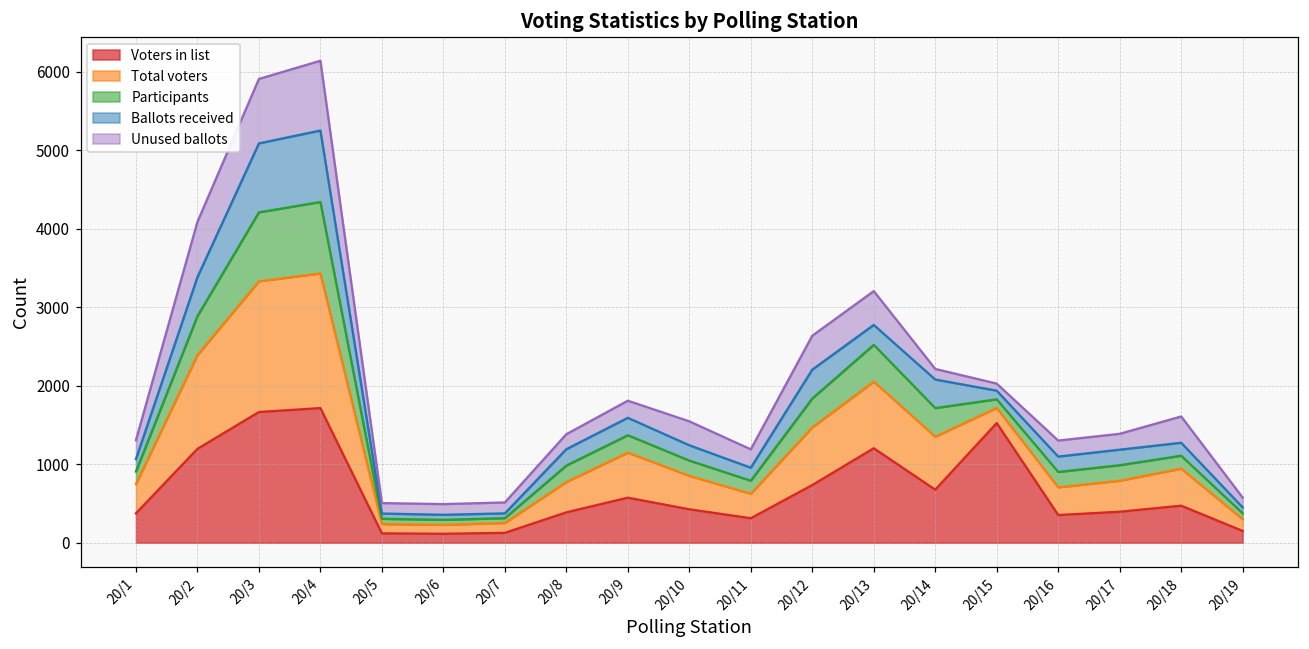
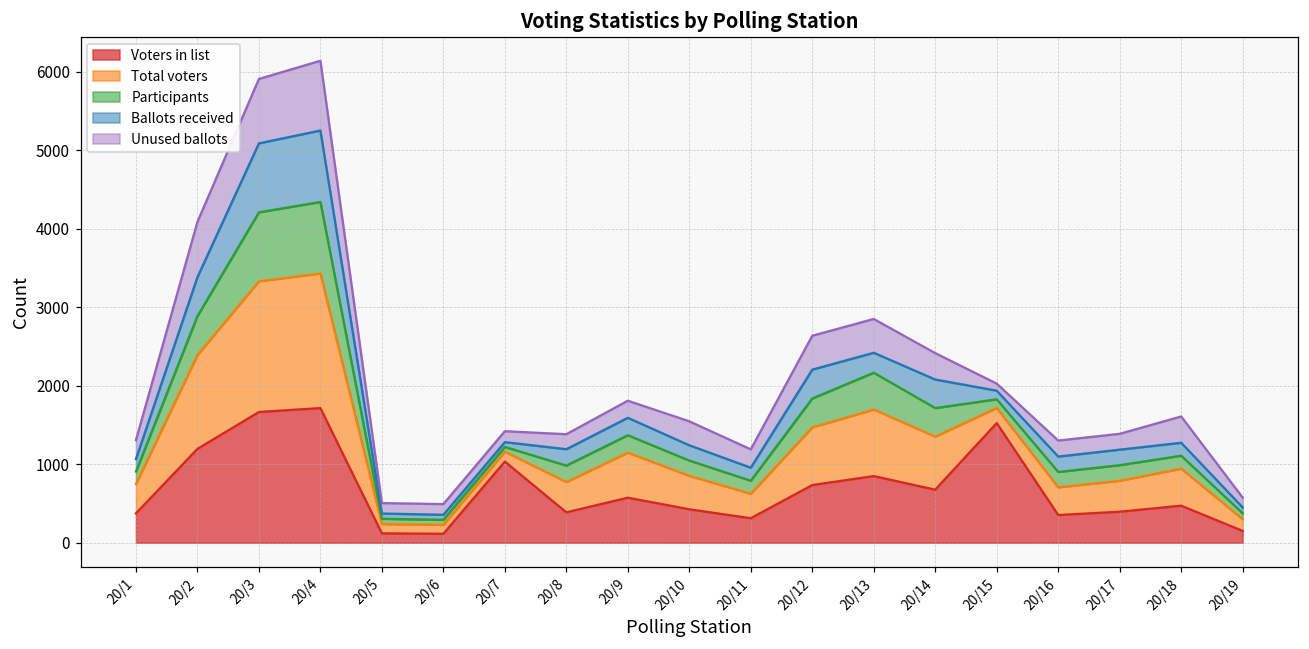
  {
    "Voters in list": {
      "20/1": 400,
      "20/2": 1200,
      "20/3": 1700,
      "20/4": 1700,
      "20/5": 100,
      "20/6": 100,
-     "20/7": 100,
+     "20/7": 1000,
      "20/8": 400,
      "20/9": 600,
      "20/10": 400,
      "20/11": 300,
      "20/12": 700,
-     "20/13": 1200,
+     "20/13": 800,
      "20/14": 700,
      "20/15": 1500,
      "20/16": 400,
      "20/17": 400,
      "20/18": 500,
      "20/19": 200
    },
    "Total voters": {
      "20/1": 400,
      "20/2": 1200,
      "20/3": 1700,
      "20/4": 1700,
      "20/5": 100,
      "20/6": 100,
      "20/7": 100,
      "20/8": 400,
      "20/9": 600,
      "20/10": 400,
      "20/11": 300,
      "20/12": 700,
      "20/13": 800,
      "20/14": 700,
      "20/15": 200,
      "20/16": 400,
      "20/17": 400,
      "20/18": 500,
      "20/19": 200
    },
    "Participants": {
      "20/1": 200,
      "20/2": 500,
      "20/3": 900,
      "20/4": 900,
      "20/5": 100,
      "20/6": 100,
      "20/7": 100,
      "20/8": 200,
      "20/9": 200,
      "20/10": 200,
      "20/11": 200,
      "20/12": 400,
      "20/13": 500,
      "20/14": 400,
      "20/15": 100,
      "20/16": 200,
      "20/17": 200,
      "20/18": 200,
      "20/19": 100
    },
    "Ballots received": {
      "20/1": 200,
      "20/2": 500,
      "20/3": 900,
      "20/4": 900,
      "20/5": 100,
      "20/6": 100,
      "20/7": 100,
      "20/8": 200,
      "20/9": 200,
      "20/10": 200,
      "20/11": 200,
      "20/12": 400,
      "20/13": 300,
      "20/14": 400,
      "20/15": 100,
      "20/16": 200,
      "20/17": 200,
      "20/18": 200,
      "20/19": 100
    },
    "Unused ballots": {
      "20/1": 200,
      "20/2": 700,
      "20/3": 800,
      "20/4": 900,
      "20/5": 100,
      "20/6": 100,
      "20/7": 100,
      "20/8": 200,
      "20/9": 200,
      "20/10": 300,
      "20/11": 200,
      "20/12": 400,
      "20/13": 400,
-     "20/14": 100,
+     "20/14": 300,
      "20/15": 100,
      "20/16": 200,
      "20/17": 200,
      "20/18": 300,
      "20/19": 100
    }
  }
